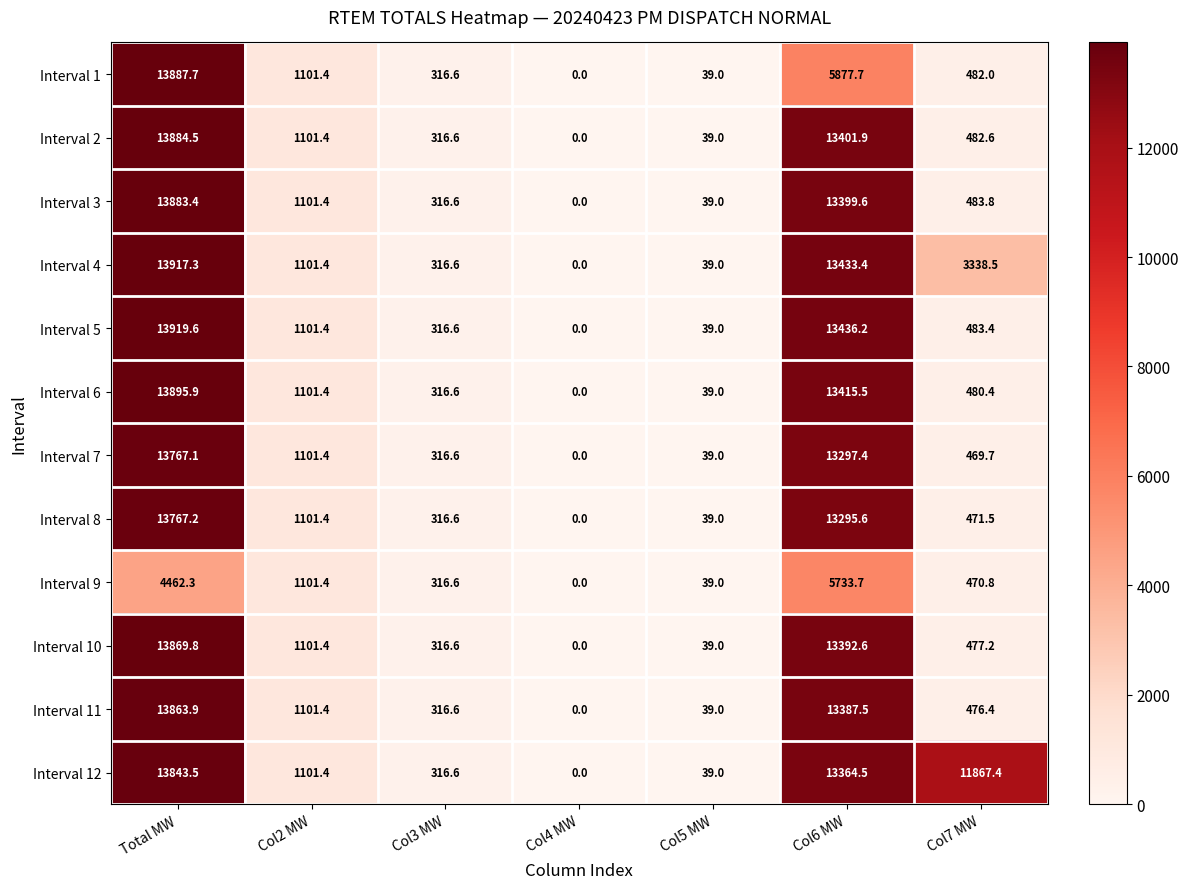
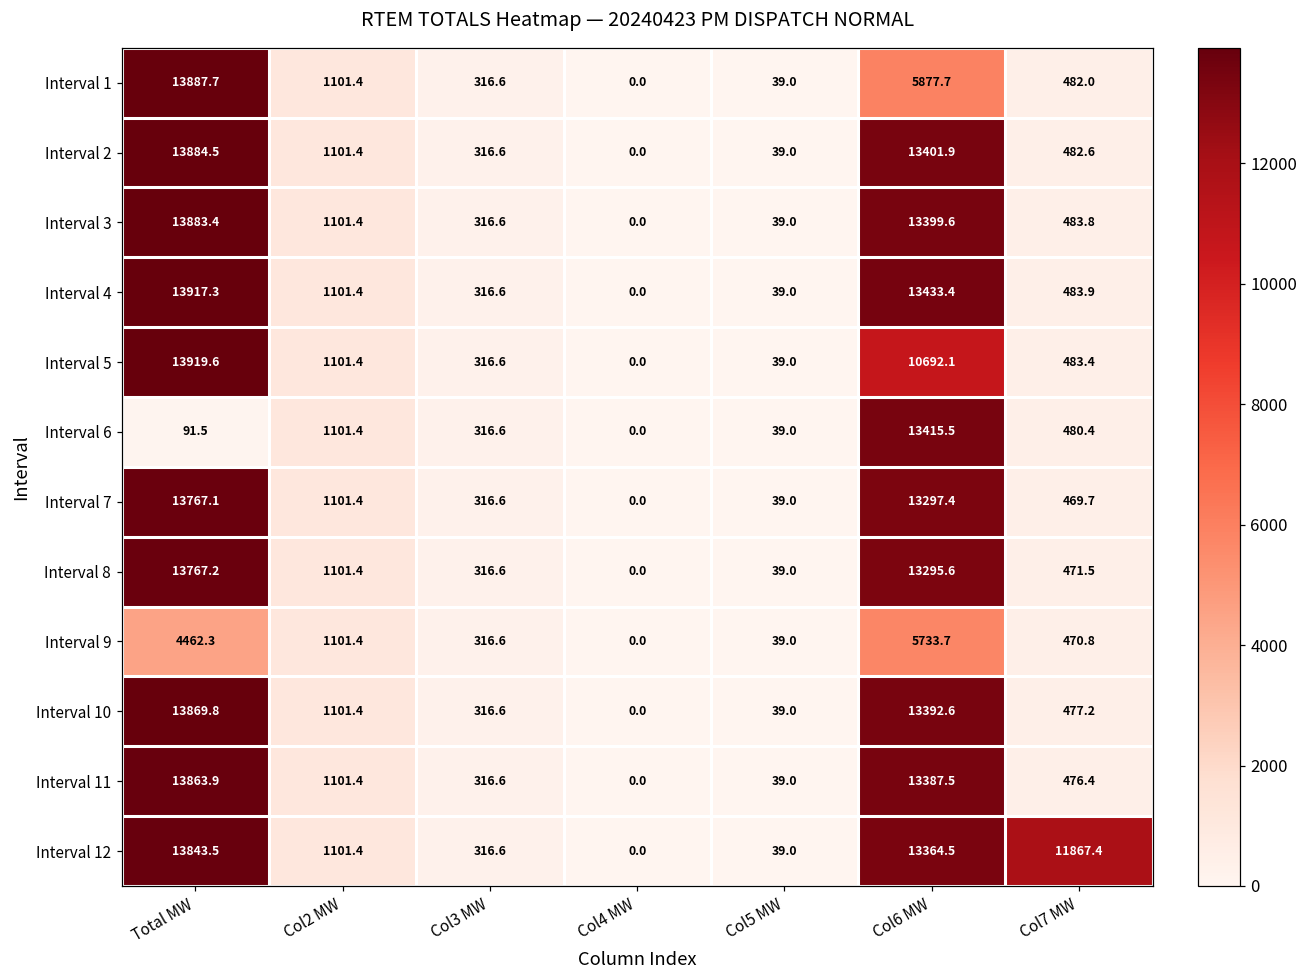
  {
    "Interval 1": {
      "Total MW": 13887.7,
      "Col2 MW": 1101.4,
      "Col3 MW": 316.6,
      "Col4 MW": 0.0,
      "Col5 MW": 39.0,
      "Col6 MW": 5877.7,
      "Col7 MW": 482.0
    },
    "Interval 2": {
      "Total MW": 13884.5,
      "Col2 MW": 1101.4,
      "Col3 MW": 316.6,
      "Col4 MW": 0.0,
      "Col5 MW": 39.0,
      "Col6 MW": 13401.9,
      "Col7 MW": 482.6
    },
    "Interval 3": {
      "Total MW": 13883.4,
      "Col2 MW": 1101.4,
      "Col3 MW": 316.6,
      "Col4 MW": 0.0,
      "Col5 MW": 39.0,
      "Col6 MW": 13399.6,
      "Col7 MW": 483.8
    },
    "Interval 4": {
      "Total MW": 13917.3,
      "Col2 MW": 1101.4,
      "Col3 MW": 316.6,
      "Col4 MW": 0.0,
      "Col5 MW": 39.0,
      "Col6 MW": 13433.4,
-     "Col7 MW": 3338.5
+     "Col7 MW": 483.9
    },
    "Interval 5": {
      "Total MW": 13919.6,
      "Col2 MW": 1101.4,
      "Col3 MW": 316.6,
      "Col4 MW": 0.0,
      "Col5 MW": 39.0,
-     "Col6 MW": 13436.2,
+     "Col6 MW": 10692.1,
      "Col7 MW": 483.4
    },
    "Interval 6": {
-     "Total MW": 13895.9,
+     "Total MW": 91.5,
      "Col2 MW": 1101.4,
      "Col3 MW": 316.6,
      "Col4 MW": 0.0,
      "Col5 MW": 39.0,
      "Col6 MW": 13415.5,
      "Col7 MW": 480.4
    },
    "Interval 7": {
      "Total MW": 13767.1,
      "Col2 MW": 1101.4,
      "Col3 MW": 316.6,
      "Col4 MW": 0.0,
      "Col5 MW": 39.0,
      "Col6 MW": 13297.4,
      "Col7 MW": 469.7
    },
    "Interval 8": {
      "Total MW": 13767.2,
      "Col2 MW": 1101.4,
      "Col3 MW": 316.6,
      "Col4 MW": 0.0,
      "Col5 MW": 39.0,
      "Col6 MW": 13295.6,
      "Col7 MW": 471.5
    },
    "Interval 9": {
      "Total MW": 4462.3,
      "Col2 MW": 1101.4,
      "Col3 MW": 316.6,
      "Col4 MW": 0.0,
      "Col5 MW": 39.0,
      "Col6 MW": 5733.7,
      "Col7 MW": 470.8
    },
    "Interval 10": {
      "Total MW": 13869.8,
      "Col2 MW": 1101.4,
      "Col3 MW": 316.6,
      "Col4 MW": 0.0,
      "Col5 MW": 39.0,
      "Col6 MW": 13392.6,
      "Col7 MW": 477.2
    },
    "Interval 11": {
      "Total MW": 13863.9,
      "Col2 MW": 1101.4,
      "Col3 MW": 316.6,
      "Col4 MW": 0.0,
      "Col5 MW": 39.0,
      "Col6 MW": 13387.5,
      "Col7 MW": 476.4
    },
    "Interval 12": {
      "Total MW": 13843.5,
      "Col2 MW": 1101.4,
      "Col3 MW": 316.6,
      "Col4 MW": 0.0,
      "Col5 MW": 39.0,
      "Col6 MW": 13364.5,
      "Col7 MW": 11867.4
    }
  }
